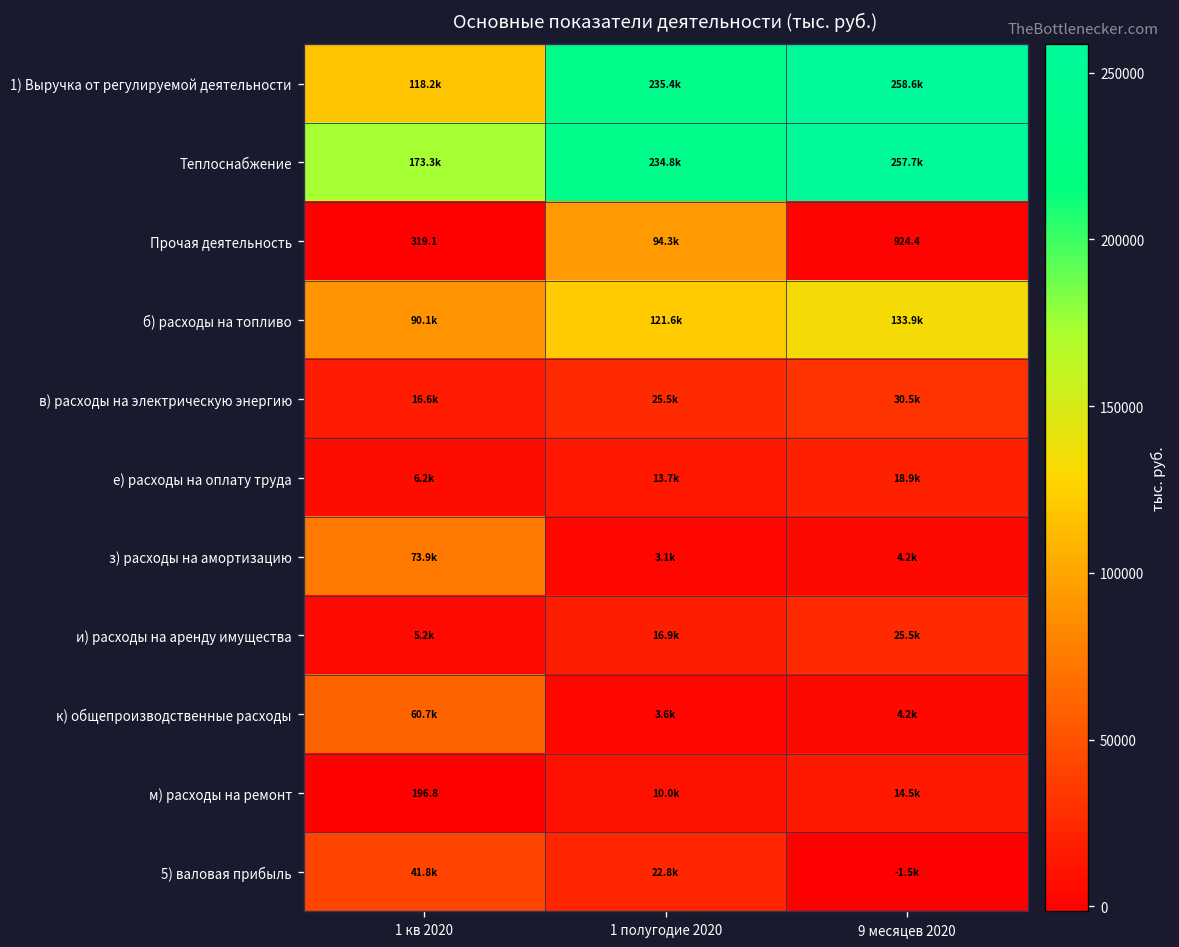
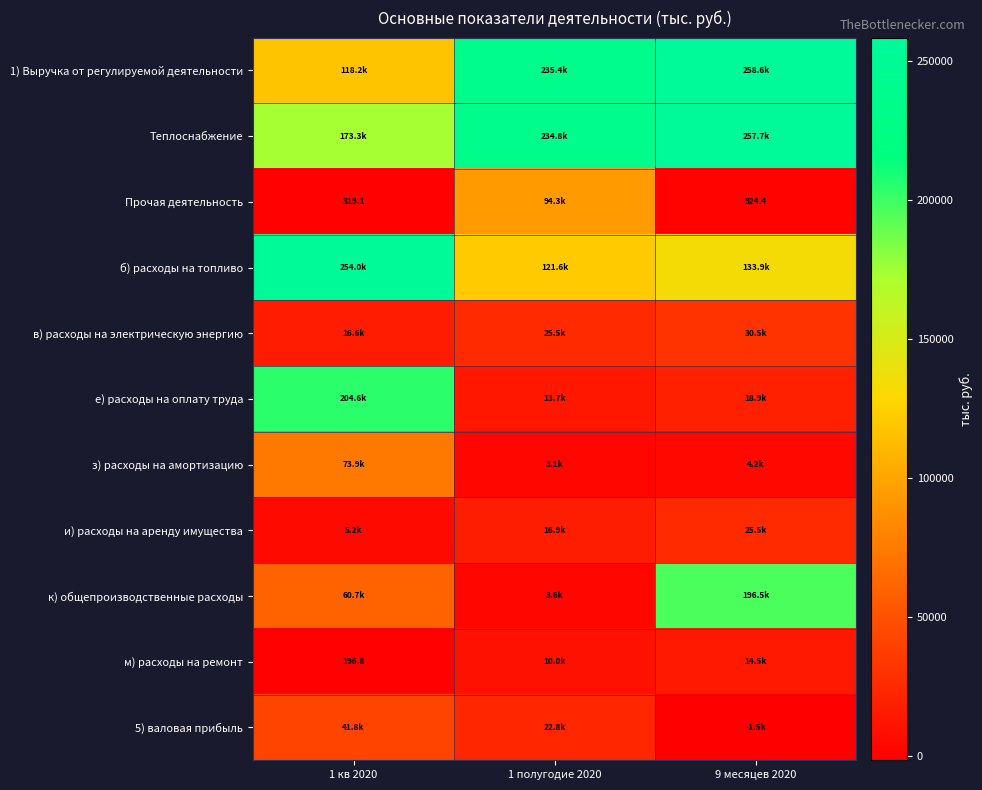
  {
    "1) Выручка от регулируемой деятельности": {
      "1 кв 2020": "118.2k",
      "1 полугодие 2020": "235.4k",
      "9 месяцев 2020": "258.6k"
    },
    "Теплоснабжение": {
      "1 кв 2020": "173.3k",
      "1 полугодие 2020": "234.8k",
      "9 месяцев 2020": "257.7k"
    },
    "Прочая деятельность": {
      "1 кв 2020": "319.1",
      "1 полугодие 2020": "94.3k",
      "9 месяцев 2020": "924.4"
    },
    "б) расходы на топливо": {
-     "1 кв 2020": "90.1k",
+     "1 кв 2020": "254.0k",
      "1 полугодие 2020": "121.6k",
      "9 месяцев 2020": "133.9k"
    },
    "в) расходы на электрическую энергию": {
      "1 кв 2020": "16.6k",
      "1 полугодие 2020": "25.5k",
      "9 месяцев 2020": "30.5k"
    },
    "е) расходы на оплату труда": {
-     "1 кв 2020": "6.2k",
+     "1 кв 2020": "204.6k",
      "1 полугодие 2020": "13.7k",
      "9 месяцев 2020": "18.9k"
    },
    "з) расходы на амортизацию": {
      "1 кв 2020": "73.9k",
      "1 полугодие 2020": "3.1k",
      "9 месяцев 2020": "4.2k"
    },
    "и) расходы на аренду имущества": {
      "1 кв 2020": "5.2k",
      "1 полугодие 2020": "16.9k",
      "9 месяцев 2020": "25.5k"
    },
    "к) общепроизводственные расходы": {
      "1 кв 2020": "60.7k",
      "1 полугодие 2020": "3.6k",
-     "9 месяцев 2020": "4.2k"
+     "9 месяцев 2020": "196.5k"
    },
    "м) расходы на ремонт": {
      "1 кв 2020": "196.8",
      "1 полугодие 2020": "10.0k",
      "9 месяцев 2020": "14.5k"
    },
    "5) валовая прибыль": {
      "1 кв 2020": "41.8k",
      "1 полугодие 2020": "22.8k",
      "9 месяцев 2020": "-1.5k"
    }
  }
